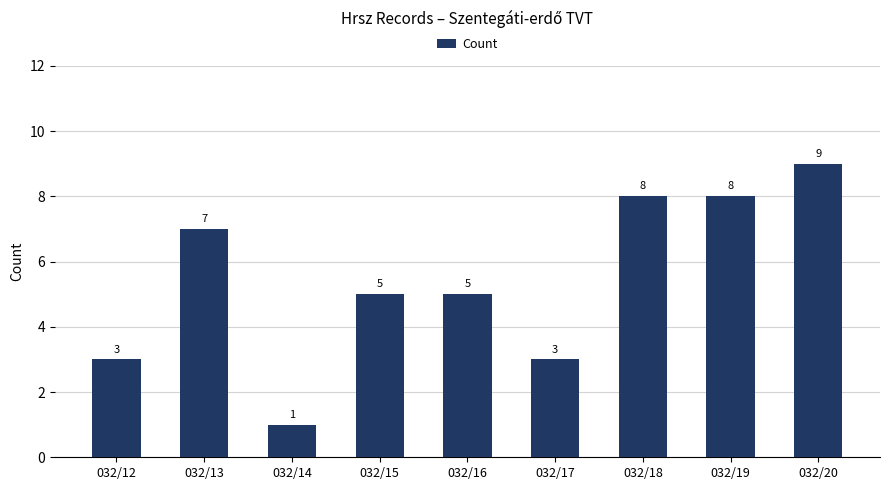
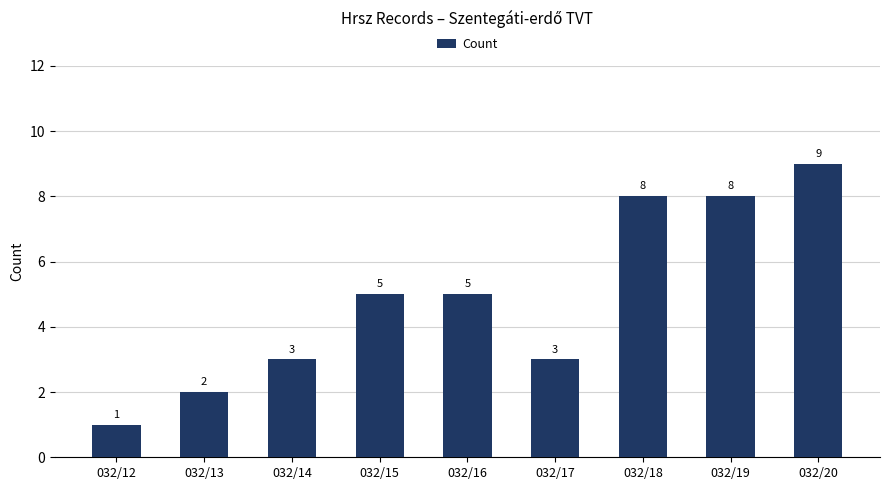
  {
-   "032/12": 3,
-   "032/13": 7,
-   "032/14": 1,
+   "032/12": 1,
+   "032/13": 2,
+   "032/14": 3,
    "032/15": 5,
    "032/16": 5,
    "032/17": 3,
    "032/18": 8,
    "032/19": 8,
    "032/20": 9
  }
